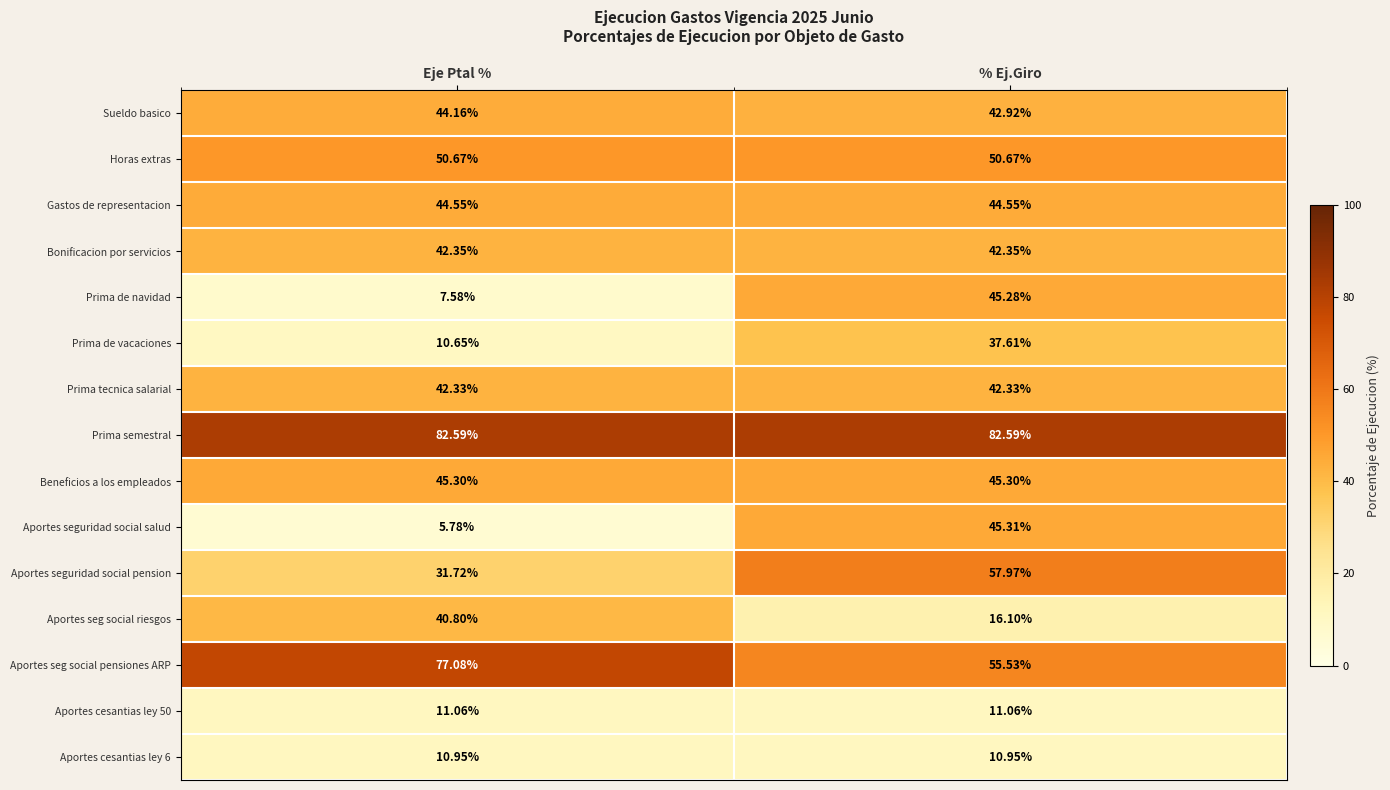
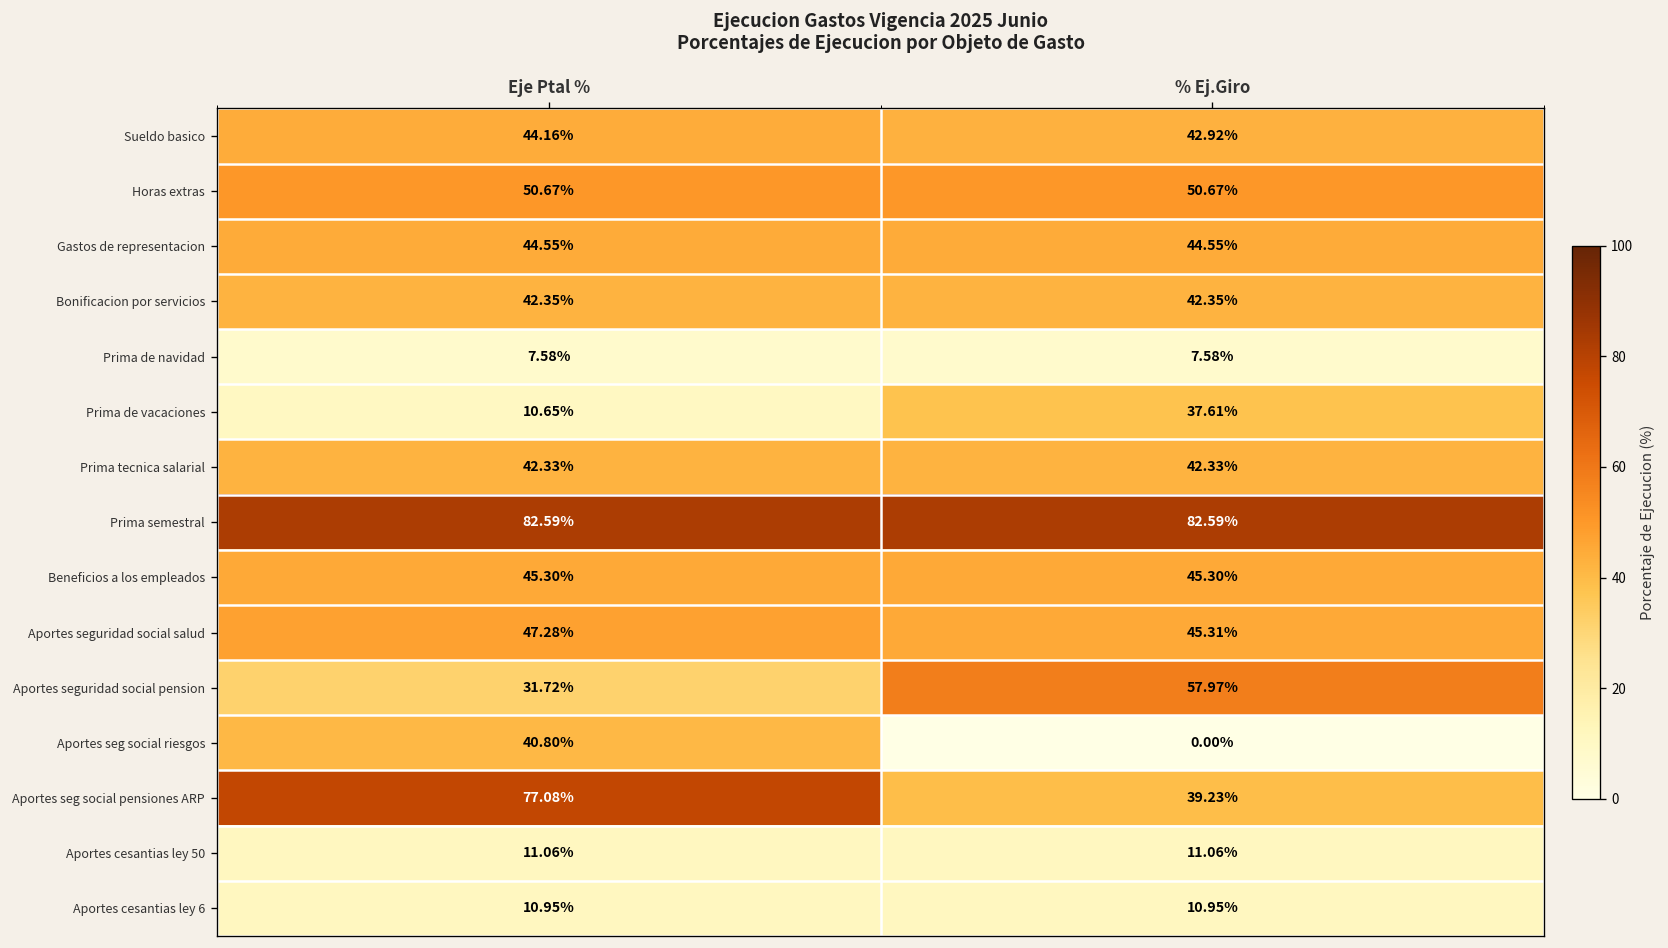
  {
    "Sueldo basico": {
      "Eje Ptal %": "44.16%",
      "% Ej.Giro": "42.92%"
    },
    "Horas extras": {
      "Eje Ptal %": "50.67%",
      "% Ej.Giro": "50.67%"
    },
    "Gastos de representacion": {
      "Eje Ptal %": "44.55%",
      "% Ej.Giro": "44.55%"
    },
    "Bonificacion por servicios": {
      "Eje Ptal %": "42.35%",
      "% Ej.Giro": "42.35%"
    },
    "Prima de navidad": {
      "Eje Ptal %": "7.58%",
-     "% Ej.Giro": "45.28%"
+     "% Ej.Giro": "7.58%"
    },
    "Prima de vacaciones": {
      "Eje Ptal %": "10.65%",
      "% Ej.Giro": "37.61%"
    },
    "Prima tecnica salarial": {
      "Eje Ptal %": "42.33%",
      "% Ej.Giro": "42.33%"
    },
    "Prima semestral": {
      "Eje Ptal %": "82.59%",
      "% Ej.Giro": "82.59%"
    },
    "Beneficios a los empleados": {
      "Eje Ptal %": "45.30%",
      "% Ej.Giro": "45.30%"
    },
    "Aportes seguridad social salud": {
-     "Eje Ptal %": "5.78%",
+     "Eje Ptal %": "47.28%",
      "% Ej.Giro": "45.31%"
    },
    "Aportes seguridad social pension": {
      "Eje Ptal %": "31.72%",
      "% Ej.Giro": "57.97%"
    },
    "Aportes seg social riesgos": {
      "Eje Ptal %": "40.80%",
-     "% Ej.Giro": "16.10%"
+     "% Ej.Giro": "0.00%"
    },
    "Aportes seg social pensiones ARP": {
      "Eje Ptal %": "77.08%",
-     "% Ej.Giro": "55.53%"
+     "% Ej.Giro": "39.23%"
    },
    "Aportes cesantias ley 50": {
      "Eje Ptal %": "11.06%",
      "% Ej.Giro": "11.06%"
    },
    "Aportes cesantias ley 6": {
      "Eje Ptal %": "10.95%",
      "% Ej.Giro": "10.95%"
    }
  }
